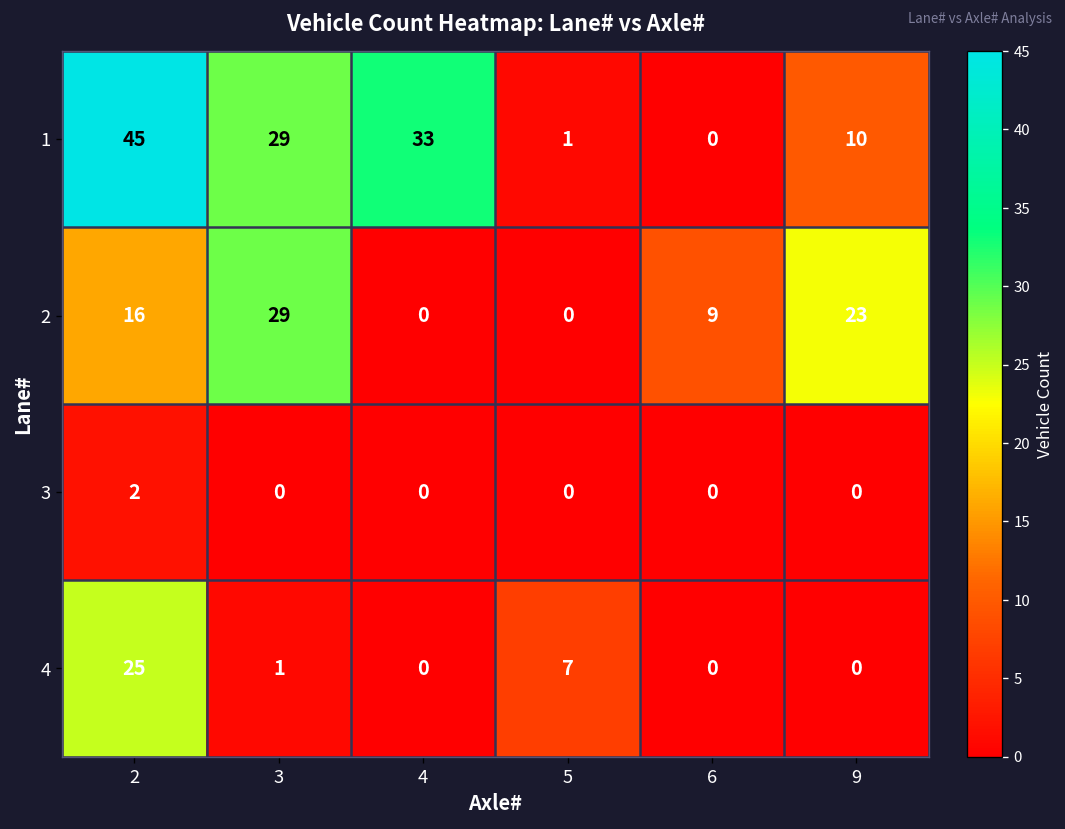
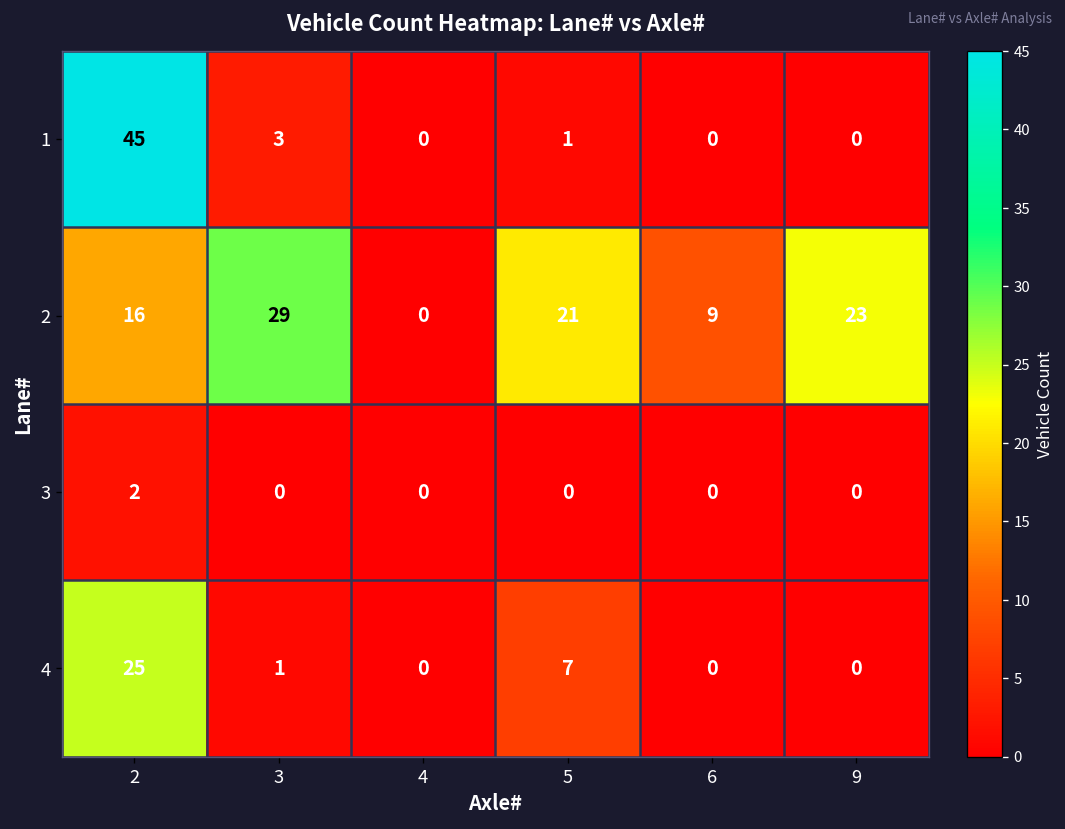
  {
    "1": {
      "2": 45,
-     "3": 29,
-     "4": 33,
+     "3": 3,
+     "4": 0,
      "5": 1,
      "6": 0,
-     "9": 10
+     "9": 0
    },
    "2": {
      "2": 16,
      "3": 29,
      "4": 0,
-     "5": 0,
+     "5": 21,
      "6": 9,
      "9": 23
    },
    "3": {
      "2": 2,
      "3": 0,
      "4": 0,
      "5": 0,
      "6": 0,
      "9": 0
    },
    "4": {
      "2": 25,
      "3": 1,
      "4": 0,
      "5": 7,
      "6": 0,
      "9": 0
    }
  }
